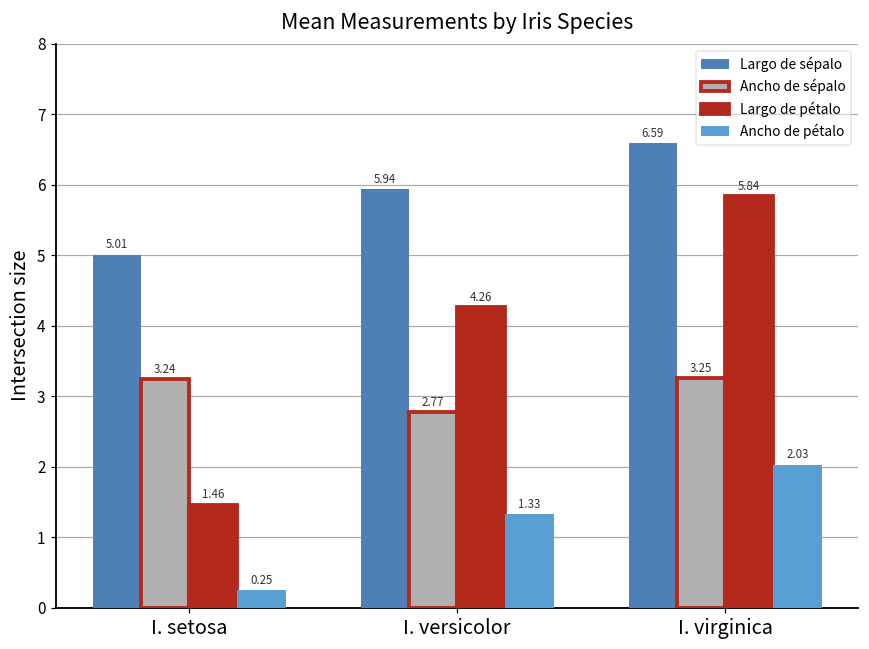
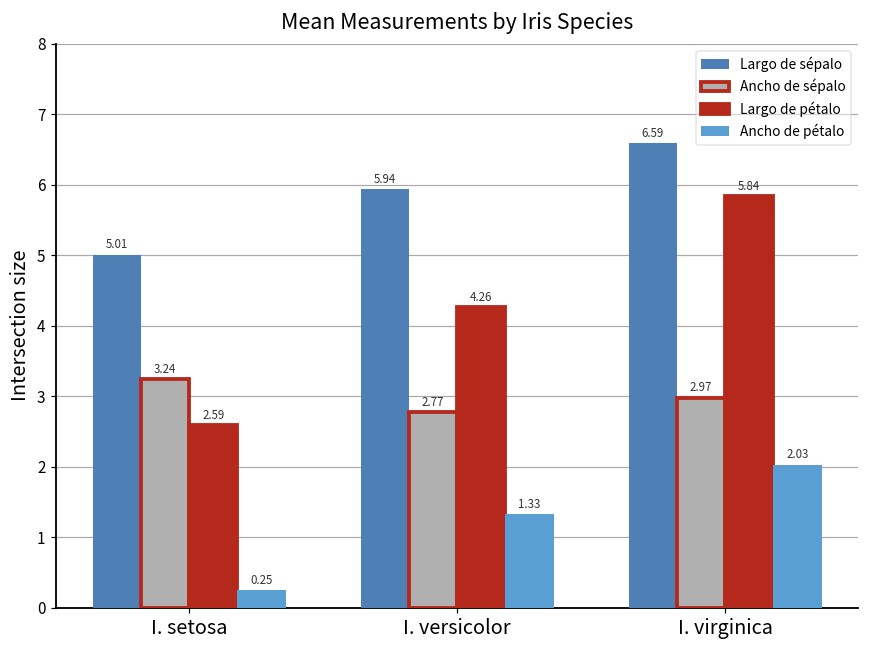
  {
    "Ancho de sépalo": {
      "I. setosa": 3.24,
      "I. versicolor": 2.77,
-     "I. virginica": 3.25
+     "I. virginica": 2.97
    },
    "Largo de pétalo": {
-     "I. setosa": 1.46,
+     "I. setosa": 2.59,
      "I. versicolor": 4.26,
      "I. virginica": 5.84
    }
  }
